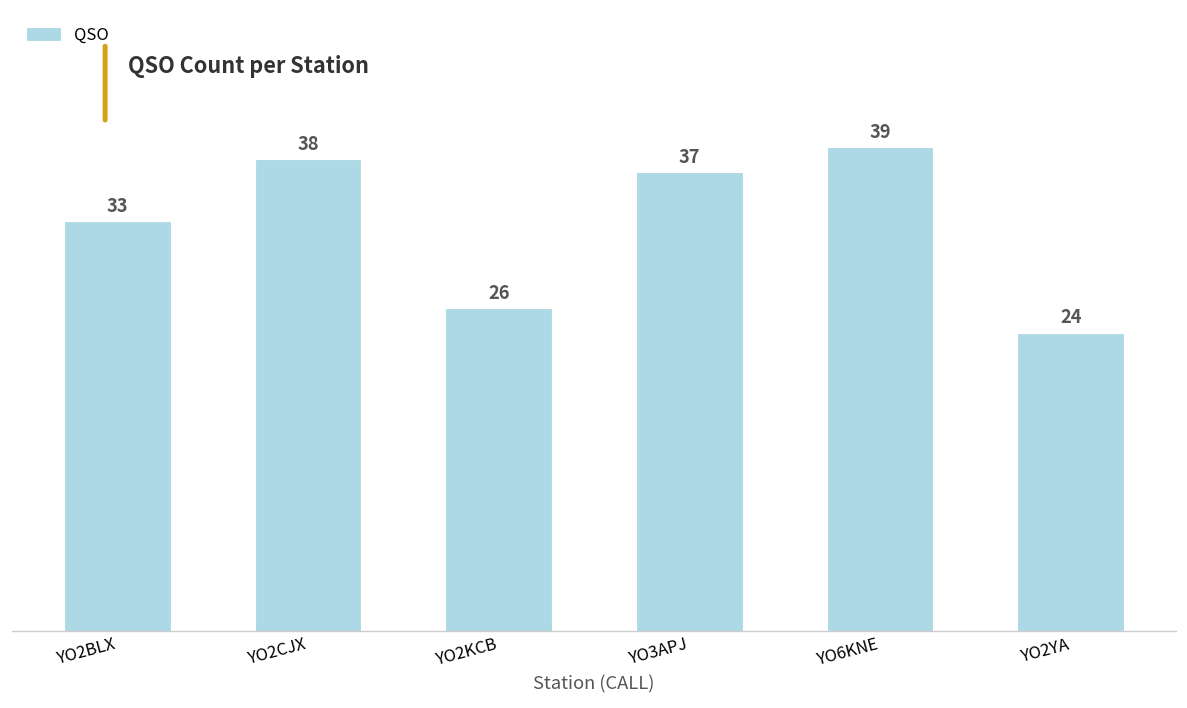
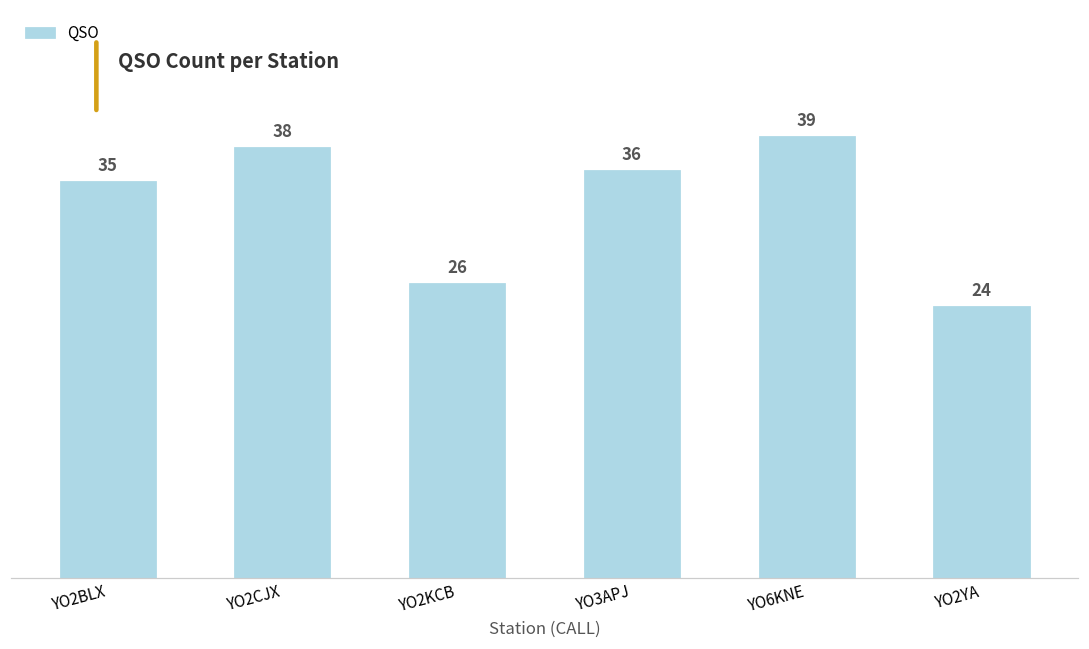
  {
-   "YO2BLX": 33,
+   "YO2BLX": 35,
    "YO2CJX": 38,
    "YO2KCB": 26,
-   "YO3APJ": 37,
+   "YO3APJ": 36,
    "YO6KNE": 39,
    "YO2YA": 24
  }
